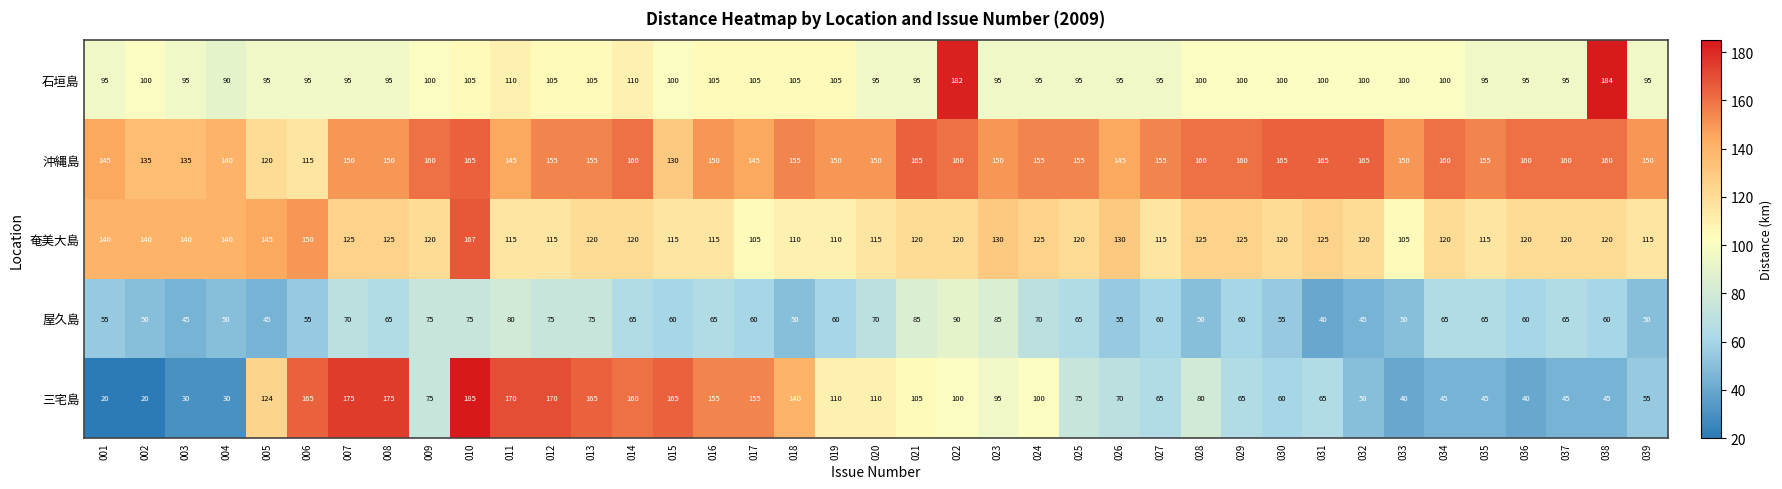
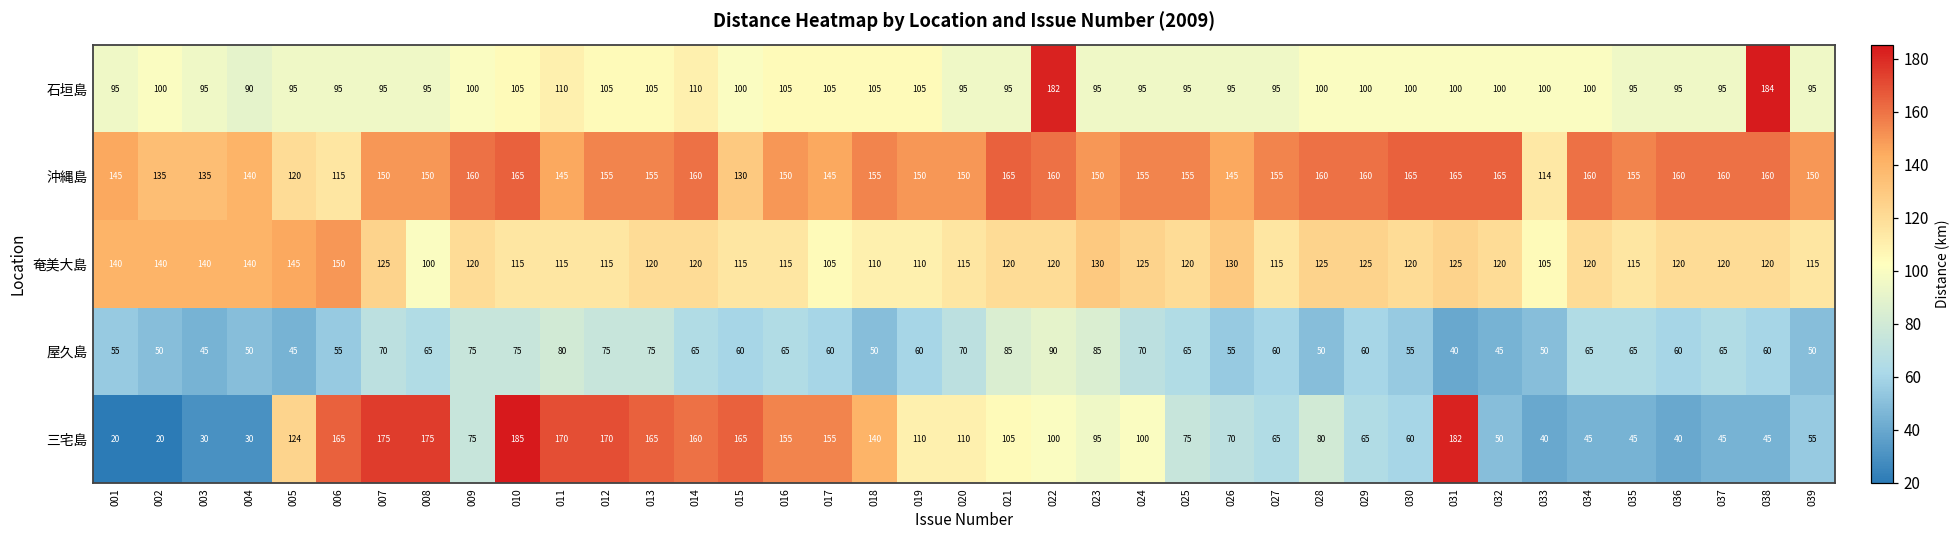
  {
    "石垣島": {
      "001": 95,
      "002": 100,
      "003": 95,
      "004": 90,
      "005": 95,
      "006": 95,
      "007": 95,
      "008": 95,
      "009": 100,
      "010": 105,
      "011": 110,
      "012": 105,
      "013": 105,
      "014": 110,
      "015": 100,
      "016": 105,
      "017": 105,
      "018": 105,
      "019": 105,
      "020": 95,
      "021": 95,
      "022": 182,
      "023": 95,
      "024": 95,
      "025": 95,
      "026": 95,
      "027": 95,
      "028": 100,
      "029": 100,
      "030": 100,
      "031": 100,
      "032": 100,
      "033": 100,
      "034": 100,
      "035": 95,
      "036": 95,
      "037": 95,
      "038": 184,
      "039": 95
    },
    "沖縄島": {
      "001": 145,
      "002": 135,
      "003": 135,
      "004": 140,
      "005": 120,
      "006": 115,
      "007": 150,
      "008": 150,
      "009": 160,
      "010": 165,
      "011": 145,
      "012": 155,
      "013": 155,
      "014": 160,
      "015": 130,
      "016": 150,
      "017": 145,
      "018": 155,
      "019": 150,
      "020": 150,
      "021": 165,
      "022": 160,
      "023": 150,
      "024": 155,
      "025": 155,
      "026": 145,
      "027": 155,
      "028": 160,
      "029": 160,
      "030": 165,
      "031": 165,
      "032": 165,
-     "033": 150,
+     "033": 114,
      "034": 160,
      "035": 155,
      "036": 160,
      "037": 160,
      "038": 160,
      "039": 150
    },
    "奄美大島": {
      "001": 140,
      "002": 140,
      "003": 140,
      "004": 140,
      "005": 145,
      "006": 150,
      "007": 125,
-     "008": 125,
+     "008": 100,
      "009": 120,
-     "010": 167,
+     "010": 115,
      "011": 115,
      "012": 115,
      "013": 120,
      "014": 120,
      "015": 115,
      "016": 115,
      "017": 105,
      "018": 110,
      "019": 110,
      "020": 115,
      "021": 120,
      "022": 120,
      "023": 130,
      "024": 125,
      "025": 120,
      "026": 130,
      "027": 115,
      "028": 125,
      "029": 125,
      "030": 120,
      "031": 125,
      "032": 120,
      "033": 105,
      "034": 120,
      "035": 115,
      "036": 120,
      "037": 120,
      "038": 120,
      "039": 115
    },
    "屋久島": {
      "001": 55,
      "002": 50,
      "003": 45,
      "004": 50,
      "005": 45,
      "006": 55,
      "007": 70,
      "008": 65,
      "009": 75,
      "010": 75,
      "011": 80,
      "012": 75,
      "013": 75,
      "014": 65,
      "015": 60,
      "016": 65,
      "017": 60,
      "018": 50,
      "019": 60,
      "020": 70,
      "021": 85,
      "022": 90,
      "023": 85,
      "024": 70,
      "025": 65,
      "026": 55,
      "027": 60,
      "028": 50,
      "029": 60,
      "030": 55,
      "031": 40,
      "032": 45,
      "033": 50,
      "034": 65,
      "035": 65,
      "036": 60,
      "037": 65,
      "038": 60,
      "039": 50
    },
    "三宅島": {
      "001": 20,
      "002": 20,
      "003": 30,
      "004": 30,
      "005": 124,
      "006": 165,
      "007": 175,
      "008": 175,
      "009": 75,
      "010": 185,
      "011": 170,
      "012": 170,
      "013": 165,
      "014": 160,
      "015": 165,
      "016": 155,
      "017": 155,
      "018": 140,
      "019": 110,
      "020": 110,
      "021": 105,
      "022": 100,
      "023": 95,
      "024": 100,
      "025": 75,
      "026": 70,
      "027": 65,
      "028": 80,
      "029": 65,
      "030": 60,
-     "031": 65,
+     "031": 182,
      "032": 50,
      "033": 40,
      "034": 45,
      "035": 45,
      "036": 40,
      "037": 45,
      "038": 45,
      "039": 55
    }
  }
